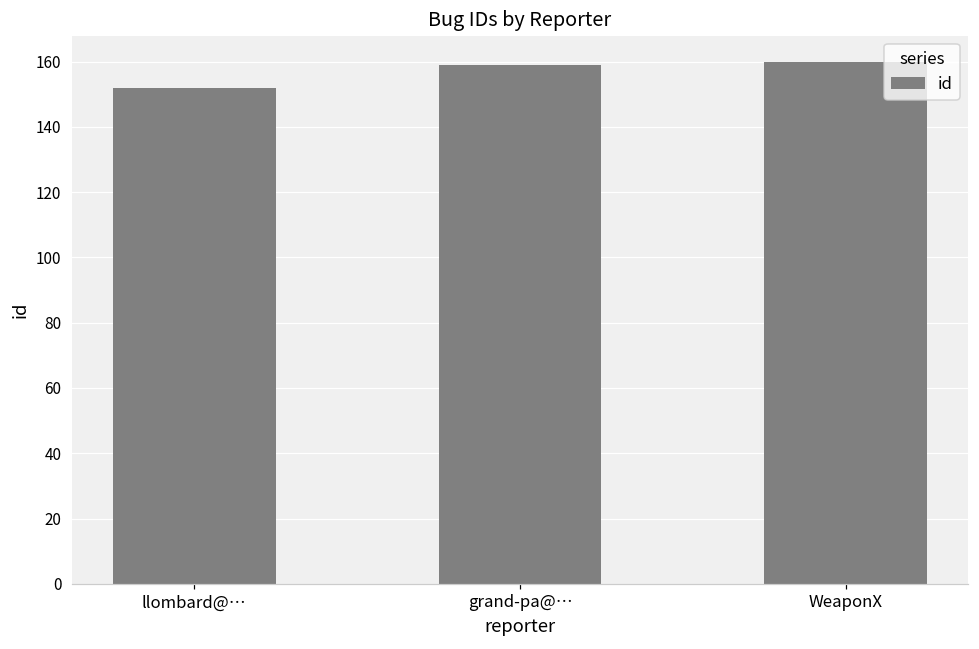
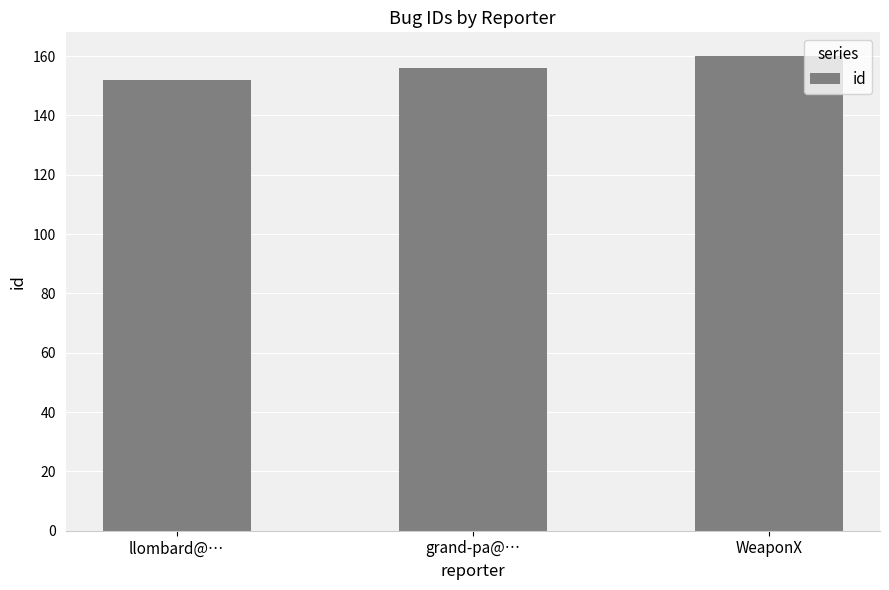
  {
    "llombard@…": 152,
-   "grand-pa@…": 159,
+   "grand-pa@…": 156,
    "WeaponX": 160
  }
